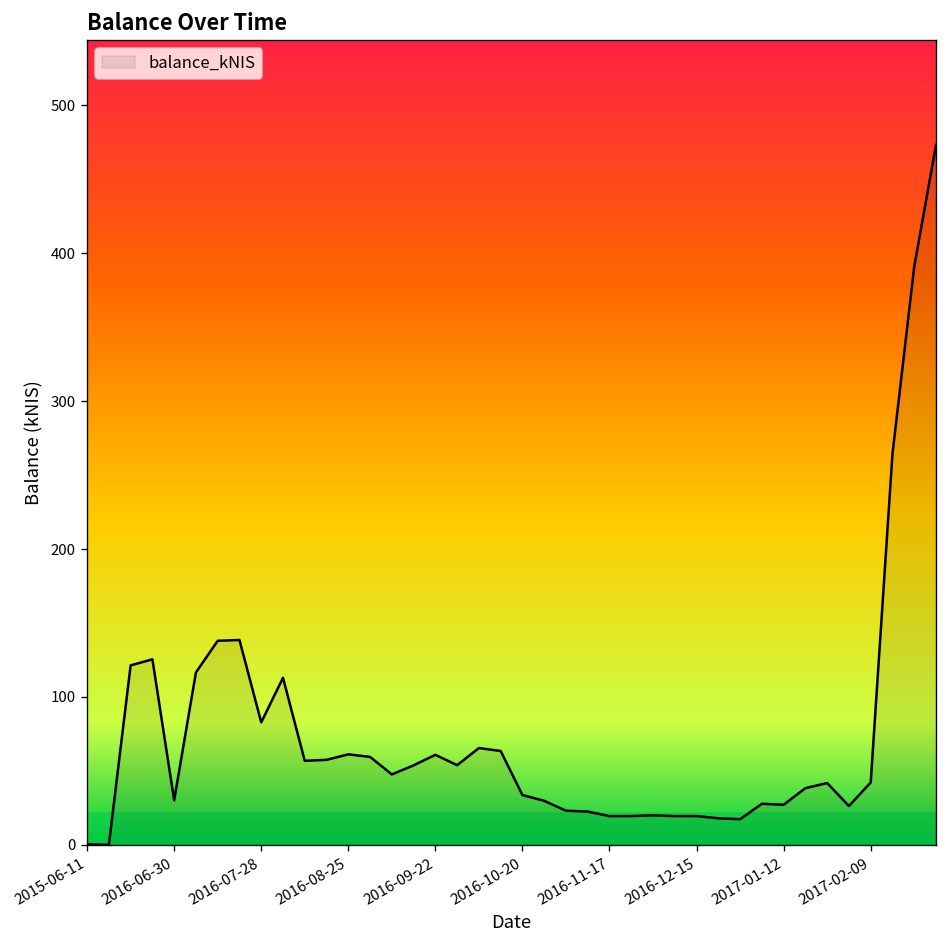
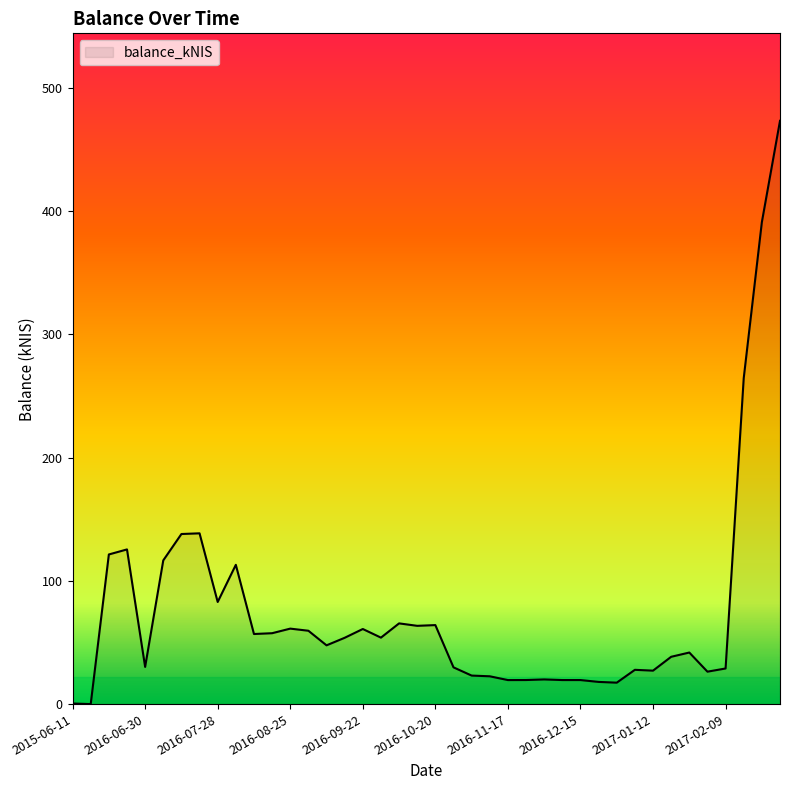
  {
    "2016-06-30": 30,
    "2016-07-28": 83,
    "2016-08-25": 61,
    "2016-09-22": 61,
-   "2016-10-20": 34,
+   "2016-10-20": 64,
    "2017-01-12": 27,
-   "2017-02-09": 42
+   "2017-02-09": 29
  }
